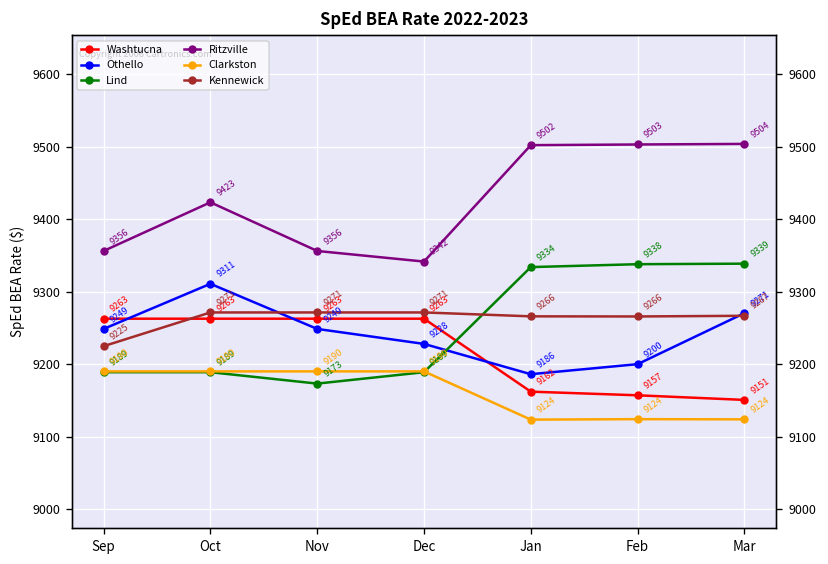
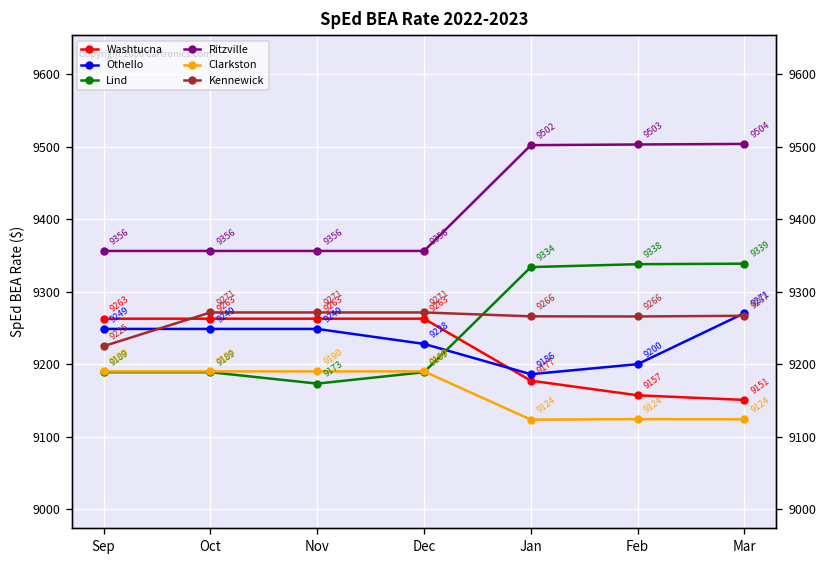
  {
    "Washtucna": {
-     "Jan": 9162,
+     "Jan": 9177,
      "Feb": 9157,
      "Mar": 9151
    },
    "Othello": {
-     "Oct": 9311,
+     "Oct": 9249,
      "Dec": 9228,
      "Jan": 9186,
      "Feb": 9200
    },
    "Lind": {
      "Jan": 9334,
      "Feb": 9338,
      "Mar": 9339
    },
    "Ritzville": {
      "Sep": 9356,
-     "Oct": 9423,
+     "Oct": 9356,
      "Nov": 9356,
-     "Dec": 9342,
+     "Dec": 9356,
      "Jan": 9502,
      "Feb": 9503,
      "Mar": 9504
    },
    "Clarkston": {
      "Jan": 9124,
      "Feb": 9124,
      "Mar": 9124
    },
    "Kennewick": {
      "Sep": 9225,
      "Jan": 9266,
      "Feb": 9266
    }
  }
